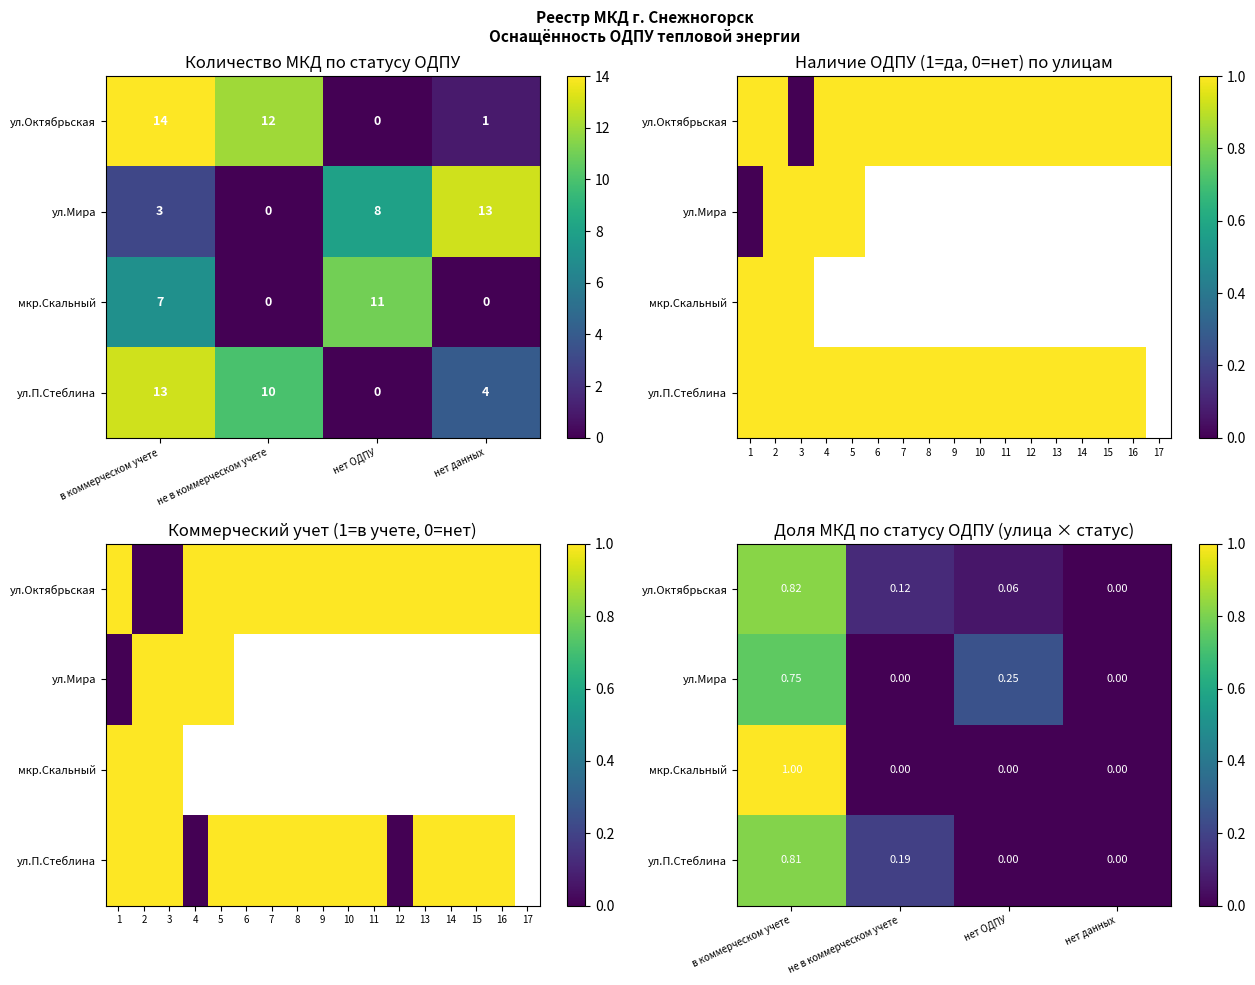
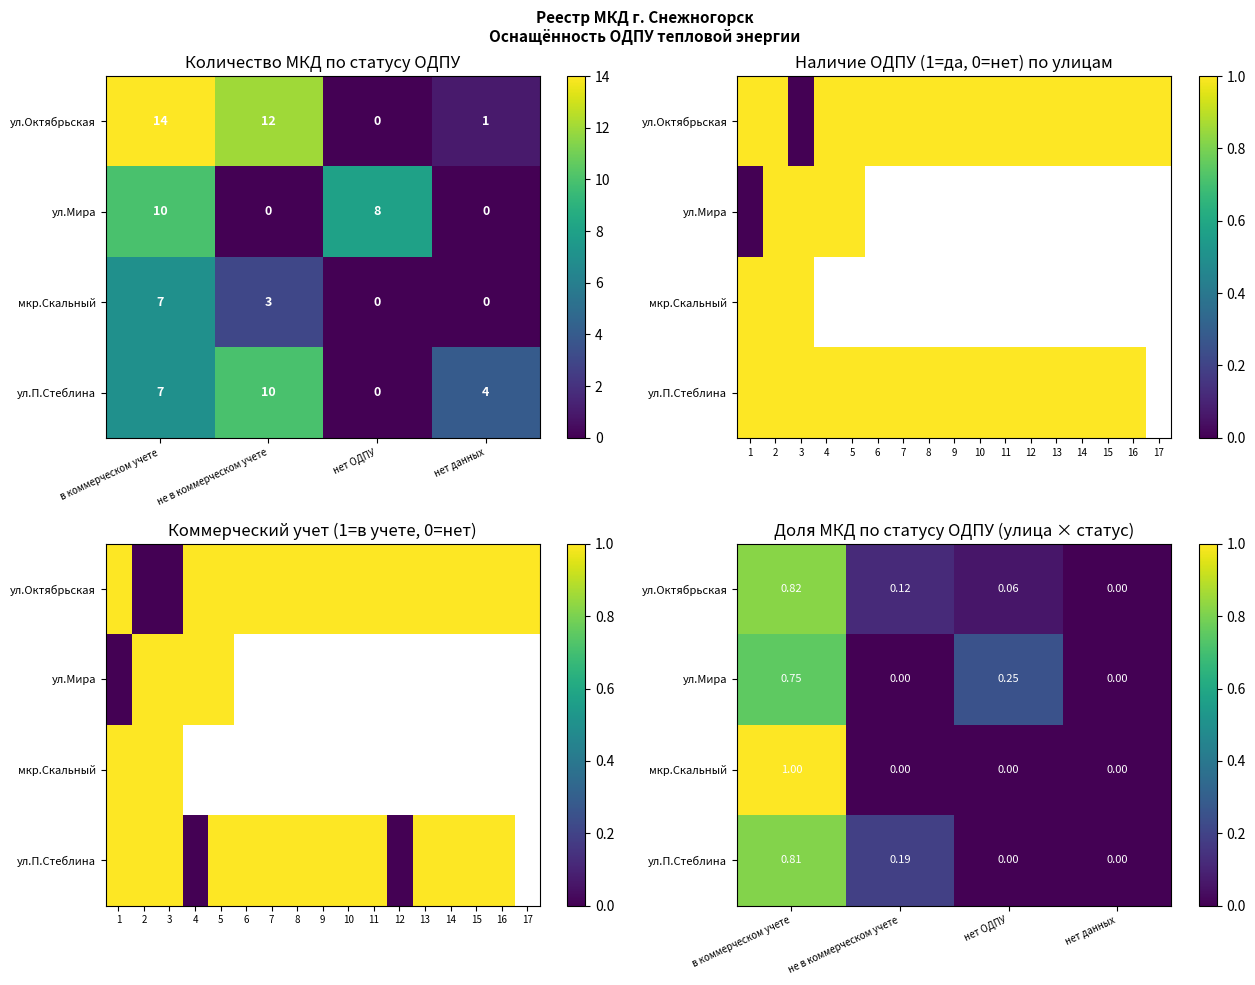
  {
    "Количество МКД по статусу ОДПУ": {
      "ул.Октябрьская": {
        "в коммерческом учете": 14,
        "не в коммерческом учете": 12,
        "нет ОДПУ": 0,
        "нет данных": 1
      },
      "ул.Мира": {
-       "в коммерческом учете": 3,
+       "в коммерческом учете": 10,
        "не в коммерческом учете": 0,
        "нет ОДПУ": 8,
-       "нет данных": 13
+       "нет данных": 0
      },
      "мкр.Скальный": {
        "в коммерческом учете": 7,
-       "не в коммерческом учете": 0,
-       "нет ОДПУ": 11,
+       "не в коммерческом учете": 3,
+       "нет ОДПУ": 0,
        "нет данных": 0
      },
      "ул.П.Стеблина": {
-       "в коммерческом учете": 13,
+       "в коммерческом учете": 7,
        "не в коммерческом учете": 10,
        "нет ОДПУ": 0,
        "нет данных": 4
      }
    },
    "Доля МКД по статусу ОДПУ (улица × статус)": {
      "ул.Октябрьская": {
        "в коммерческом учете": 0.82,
        "не в коммерческом учете": 0.12,
        "нет ОДПУ": 0.06,
        "нет данных": 0.00
      },
      "ул.Мира": {
        "в коммерческом учете": 0.75,
        "не в коммерческом учете": 0.00,
        "нет ОДПУ": 0.25,
        "нет данных": 0.00
      },
      "мкр.Скальный": {
        "в коммерческом учете": 1.00,
        "не в коммерческом учете": 0.00,
        "нет ОДПУ": 0.00,
        "нет данных": 0.00
      },
      "ул.П.Стеблина": {
        "в коммерческом учете": 0.81,
        "не в коммерческом учете": 0.19,
        "нет ОДПУ": 0.00,
        "нет данных": 0.00
      }
    }
  }
